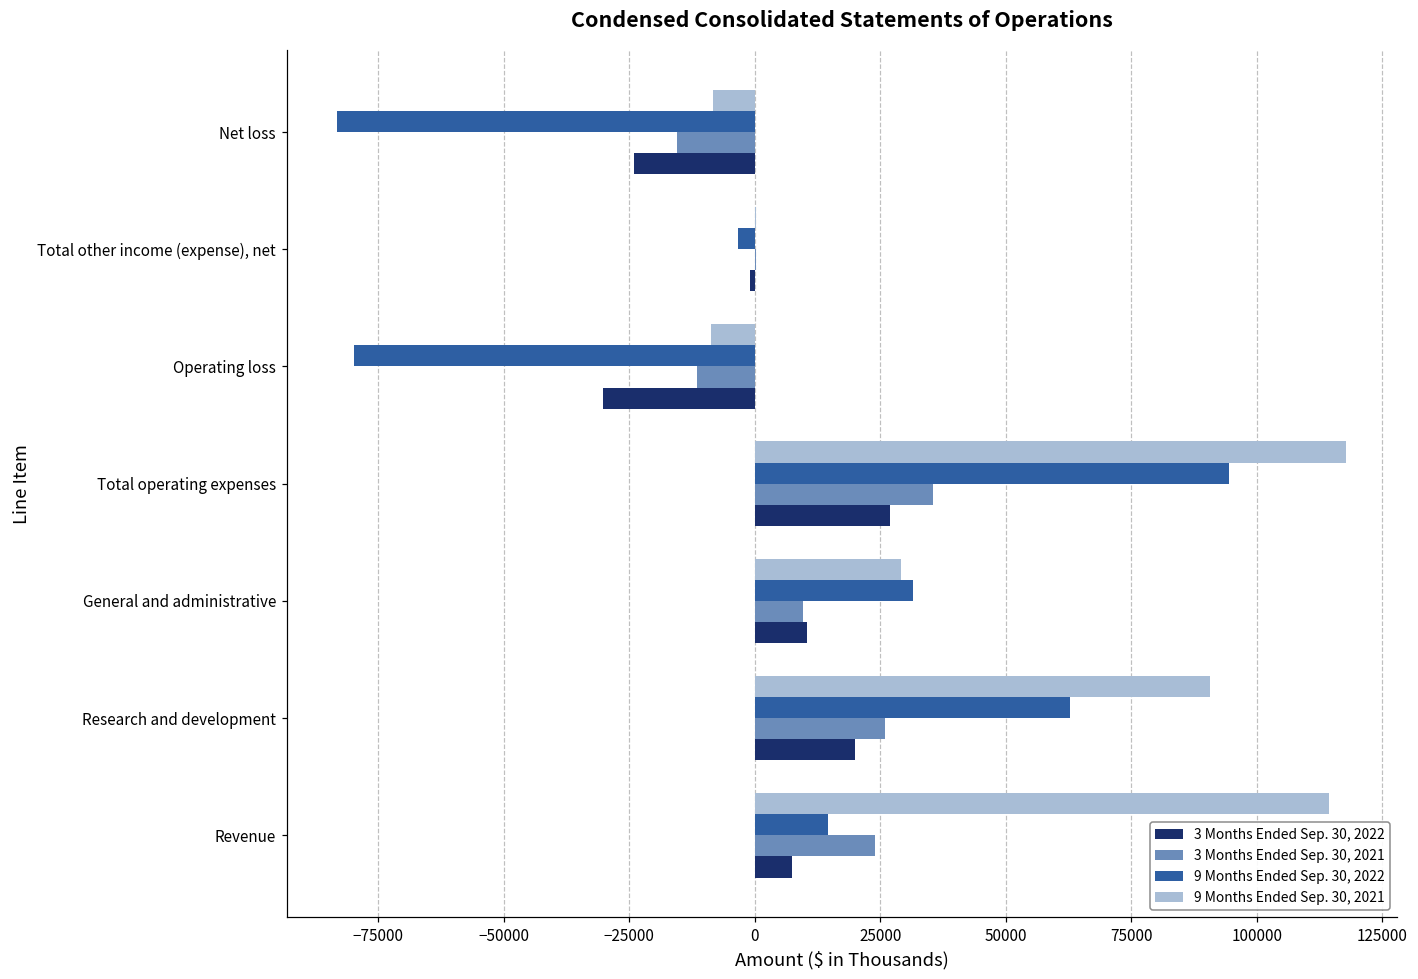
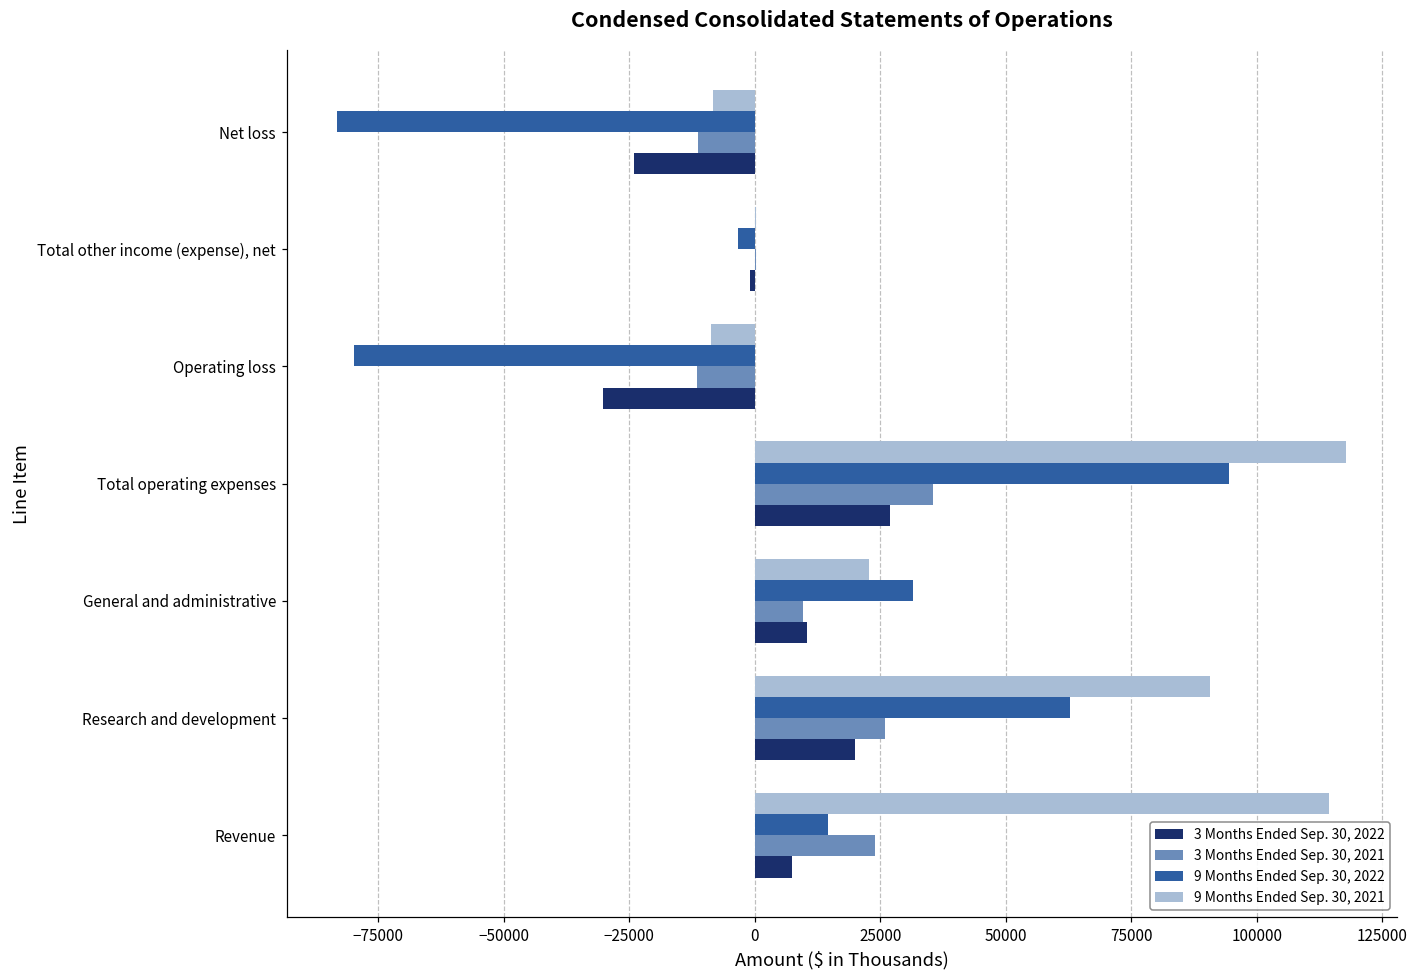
  {
    "3 Months Ended Sep. 30, 2022": {
      "Net loss": -24000,
      "Total other income (expense), net": -1000,
      "Operating loss": -30000,
      "Total operating expenses": 27000,
      "General and administrative": 10000,
      "Research and development": 20000,
      "Revenue": 7000
    },
    "3 Months Ended Sep. 30, 2021": {
-     "Net loss": -16000,
+     "Net loss": -11000,
      "Operating loss": -12000,
      "Total operating expenses": 36000,
      "General and administrative": 10000,
      "Research and development": 26000,
      "Revenue": 24000
    },
    "9 Months Ended Sep. 30, 2022": {
      "Net loss": -83000,
      "Total other income (expense), net": -3000,
      "Operating loss": -80000,
      "Total operating expenses": 94000,
      "General and administrative": 32000,
      "Research and development": 63000,
      "Revenue": 15000
    },
    "9 Months Ended Sep. 30, 2021": {
      "Net loss": -8000,
      "Operating loss": -9000,
      "Total operating expenses": 118000,
-     "General and administrative": 29000,
+     "General and administrative": 23000,
      "Research and development": 91000,
      "Revenue": 114000
    }
  }
